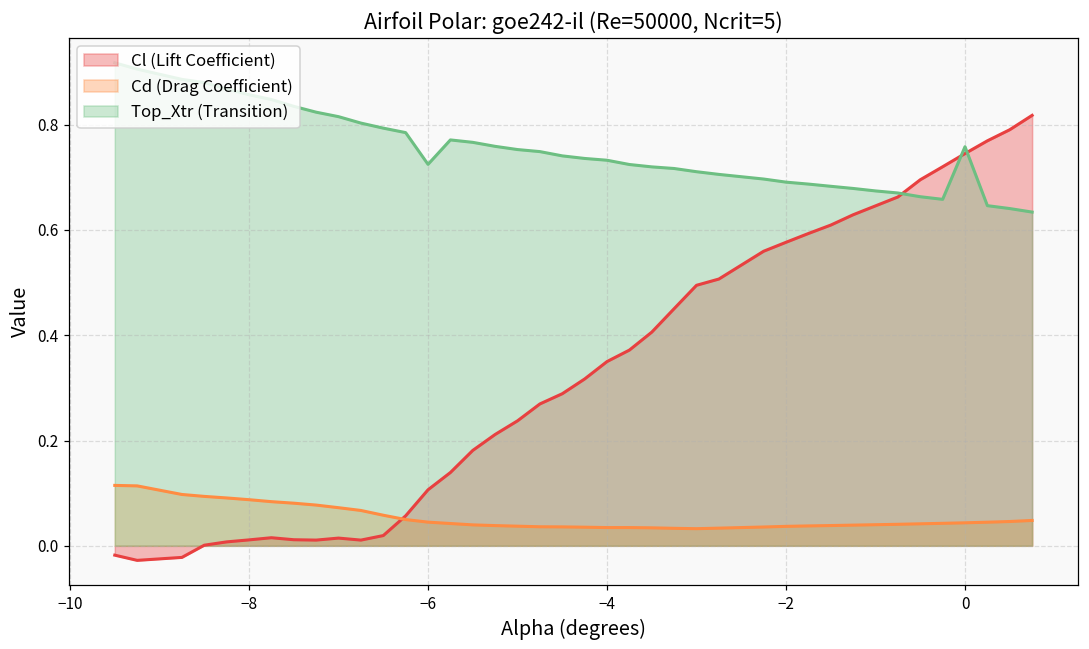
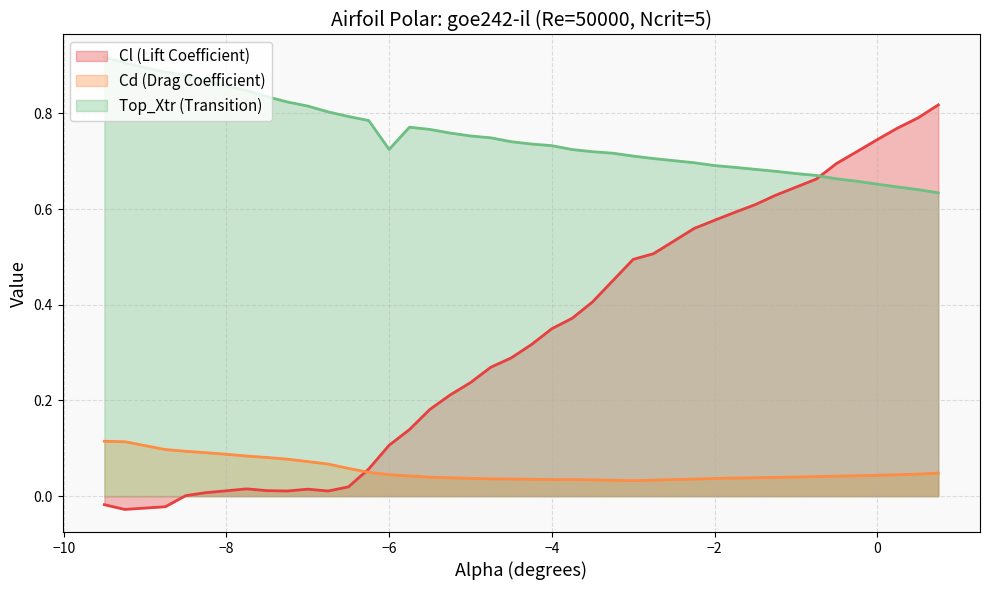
  {
    "Top_Xtr (Transition)": {
      "−6": 0.72,
      "−4": 0.73,
      "−2": 0.69,
-     "0": 0.76
+     "0": 0.65
    }
  }
